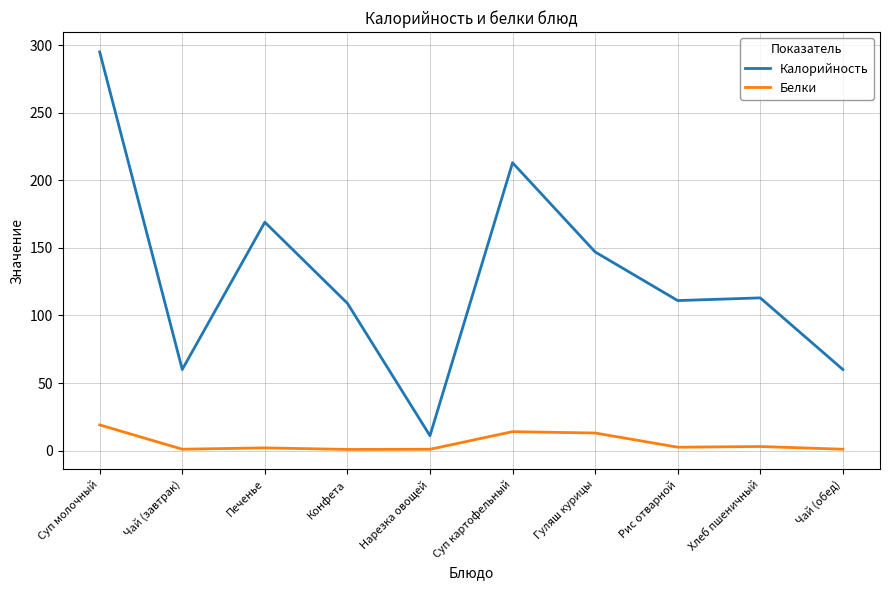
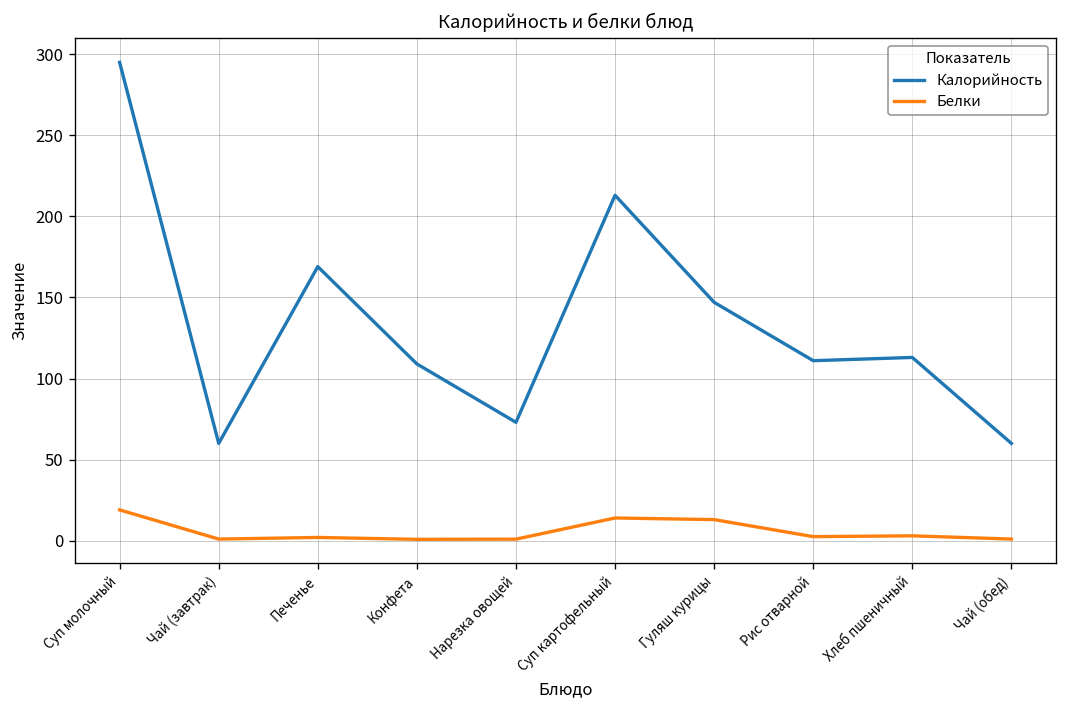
  {
    "Калорийность": {
      "Суп молочный": 295,
      "Чай (завтрак)": 60,
      "Печенье": 169,
      "Конфета": 109,
-     "Нарезка овощей": 11,
+     "Нарезка овощей": 73,
      "Суп картофельный": 213,
      "Гуляш курицы": 147,
      "Рис отварной": 111,
      "Хлеб пшеничный": 113,
      "Чай (обед)": 60
    },
    "Белки": {
      "Суп молочный": 19,
      "Чай (завтрак)": 1,
      "Печенье": 2,
      "Конфета": 1,
      "Нарезка овощей": 1,
      "Суп картофельный": 14,
      "Гуляш курицы": 13,
      "Рис отварной": 3,
      "Хлеб пшеничный": 3,
      "Чай (обед)": 1
    }
  }
